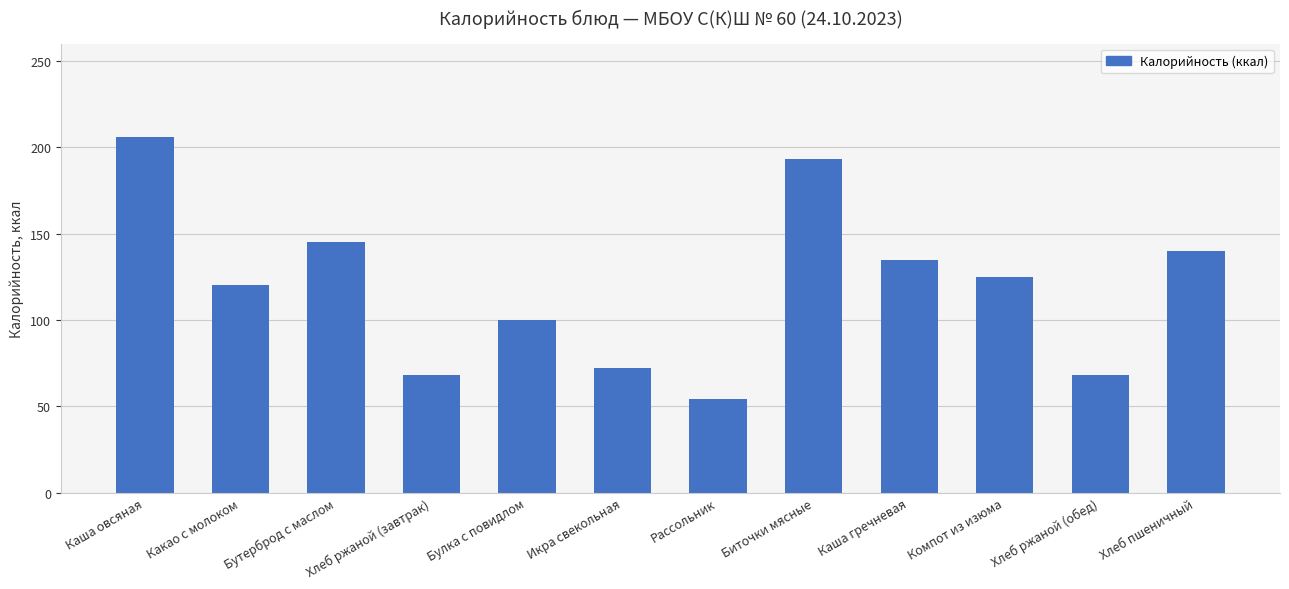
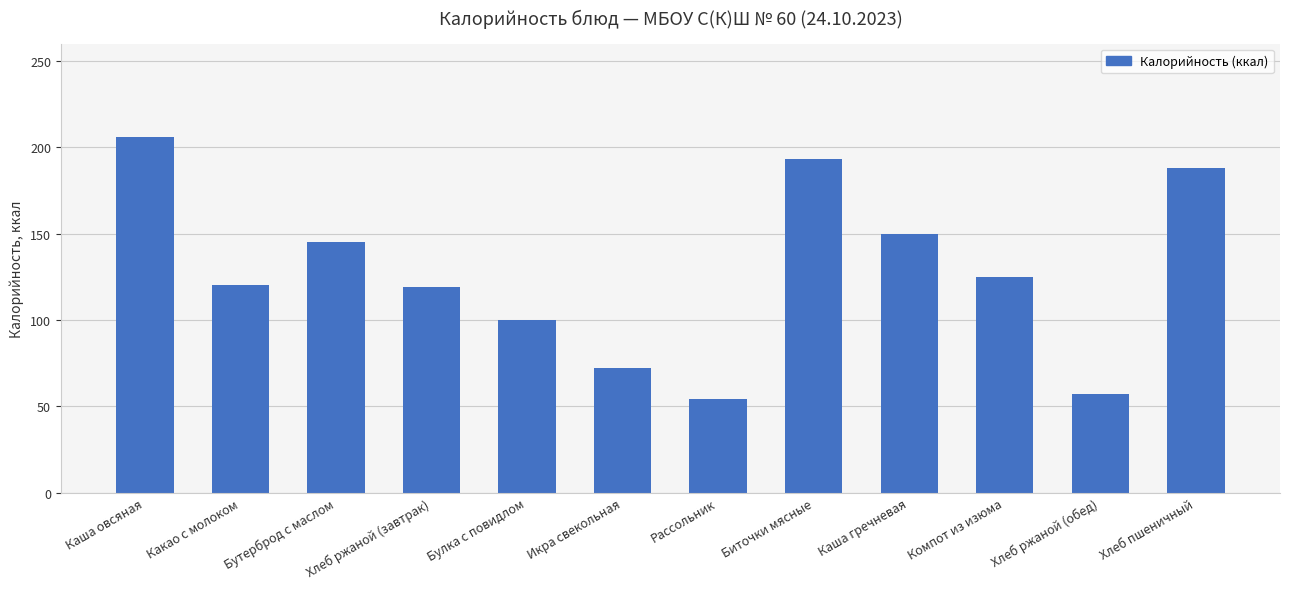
  {
    "Каша овсяная": 206,
    "Какао с молоком": 120,
    "Бутерброд с маслом": 145,
-   "Хлеб ржаной (завтрак)": 68,
+   "Хлеб ржаной (завтрак)": 119,
    "Булка с повидлом": 100,
    "Икра свекольная": 72,
    "Рассольник": 54,
    "Биточки мясные": 193,
-   "Каша гречневая": 135,
+   "Каша гречневая": 150,
    "Компот из изюма": 125,
-   "Хлеб ржаной (обед)": 68,
-   "Хлеб пшеничный": 140
+   "Хлеб ржаной (обед)": 57,
+   "Хлеб пшеничный": 188
  }
